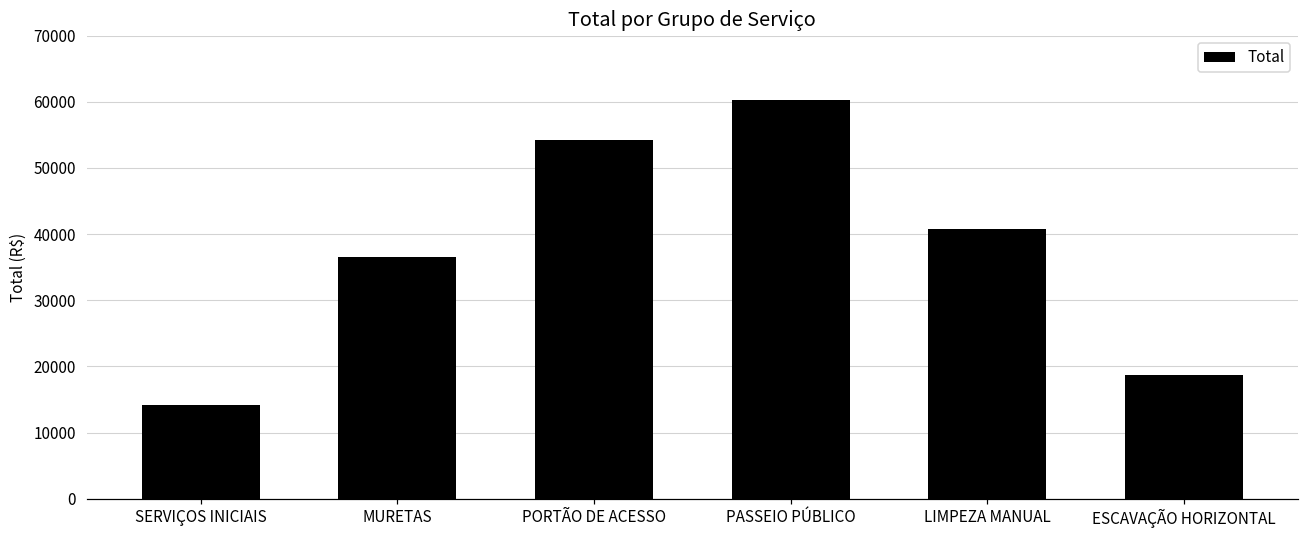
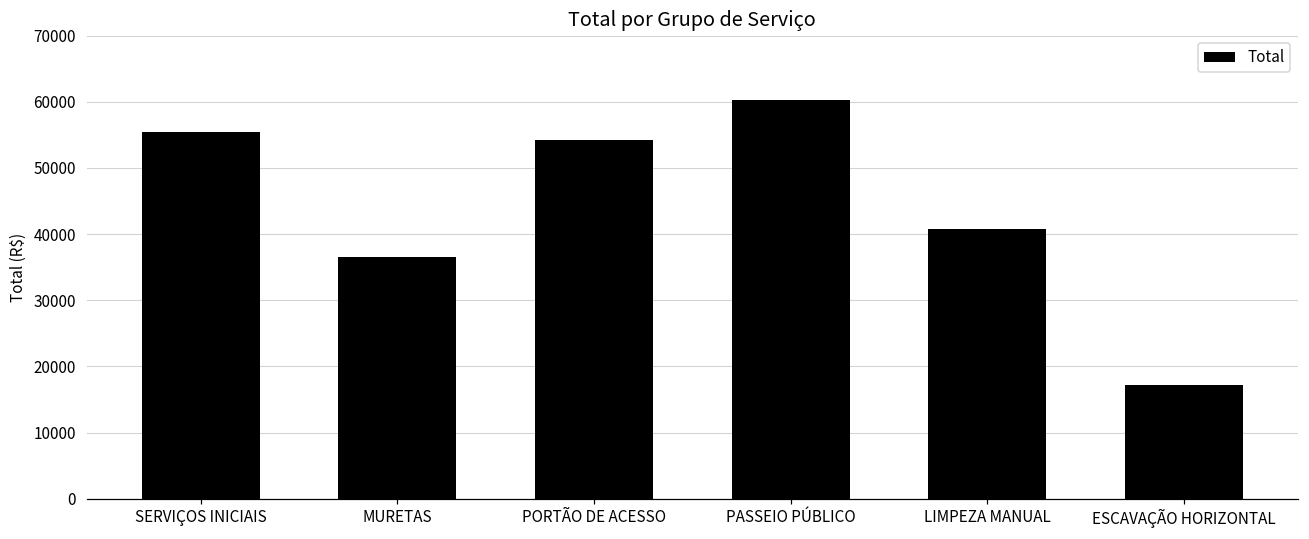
  {
-   "SERVIÇOS INICIAIS": 14000,
+   "SERVIÇOS INICIAIS": 55000,
    "MURETAS": 37000,
    "PORTÃO DE ACESSO": 54000,
    "PASSEIO PÚBLICO": 60000,
    "LIMPEZA MANUAL": 41000,
-   "ESCAVAÇÃO HORIZONTAL": 19000
+   "ESCAVAÇÃO HORIZONTAL": 17000
  }
